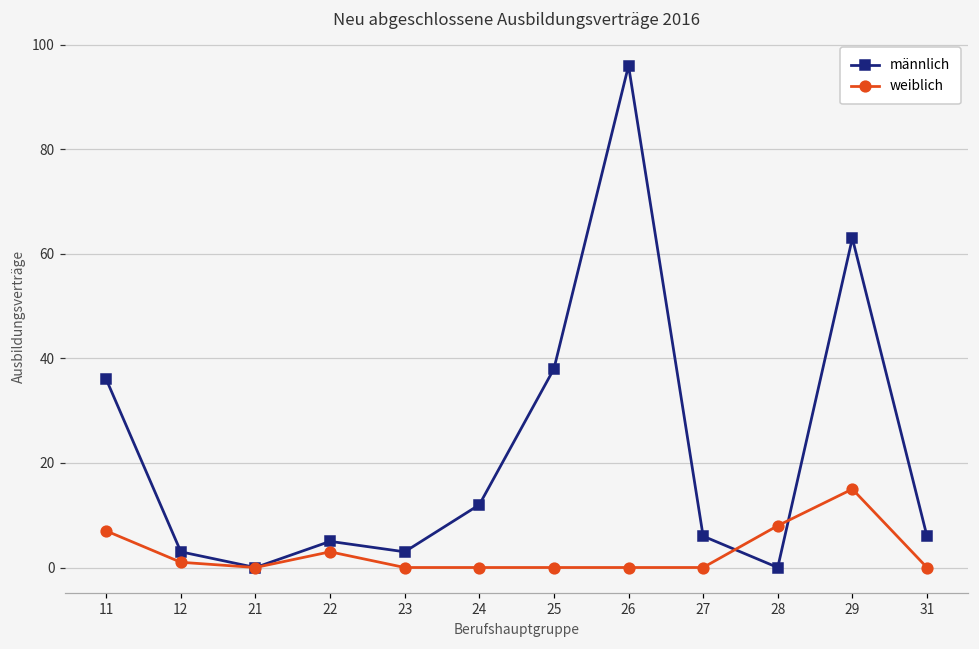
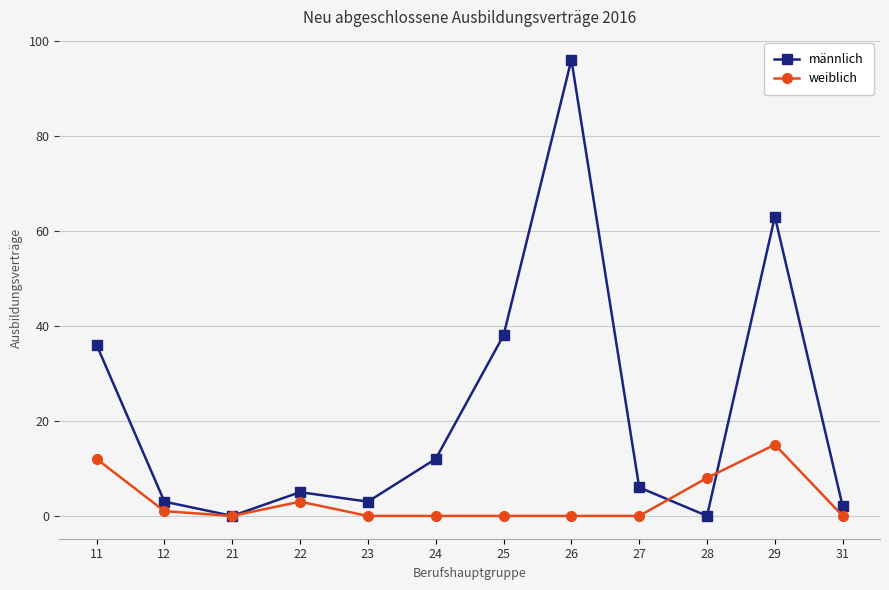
  {
    "männlich": {
      "11": 36,
      "12": 3,
      "22": 5,
      "23": 3,
      "24": 12,
      "25": 38,
      "26": 96,
      "27": 6,
      "28": 0,
      "29": 63,
-     "31": 6
+     "31": 2
    },
    "weiblich": {
-     "11": 7,
+     "11": 12,
      "12": 1,
      "22": 3,
      "23": 0,
      "24": 0,
      "25": 0,
      "26": 0,
      "27": 0,
      "28": 8,
      "29": 15,
      "31": 0
    }
  }
